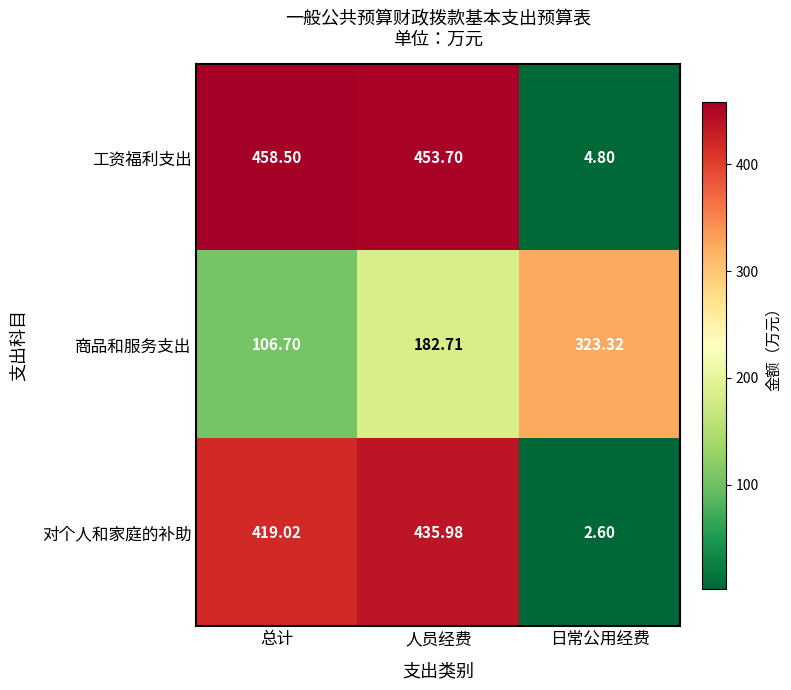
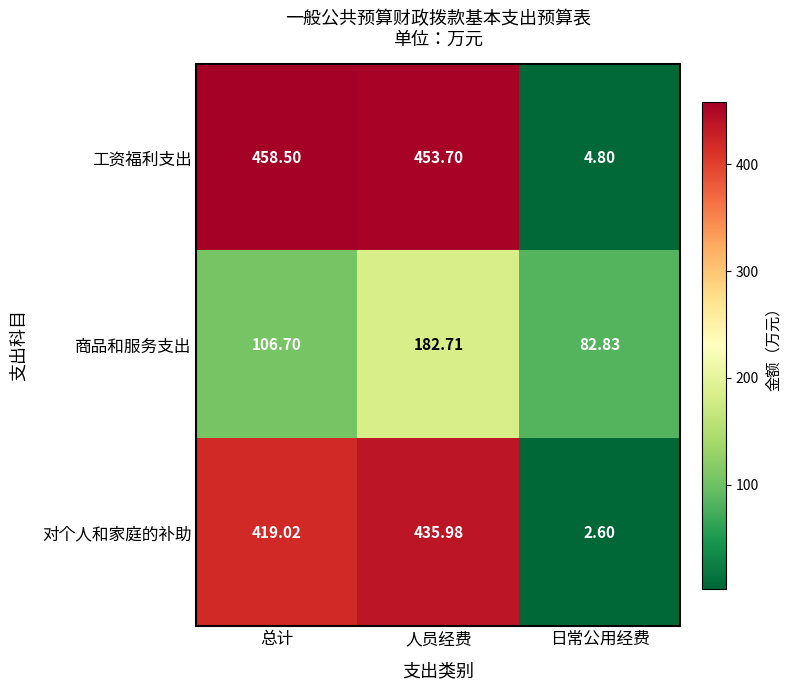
  {
    "工资福利支出": {
      "总计": 458.50,
      "人员经费": 453.70,
      "日常公用经费": 4.80
    },
    "商品和服务支出": {
      "总计": 106.70,
      "人员经费": 182.71,
-     "日常公用经费": 323.32
+     "日常公用经费": 82.83
    },
    "对个人和家庭的补助": {
      "总计": 419.02,
      "人员经费": 435.98,
      "日常公用经费": 2.60
    }
  }
